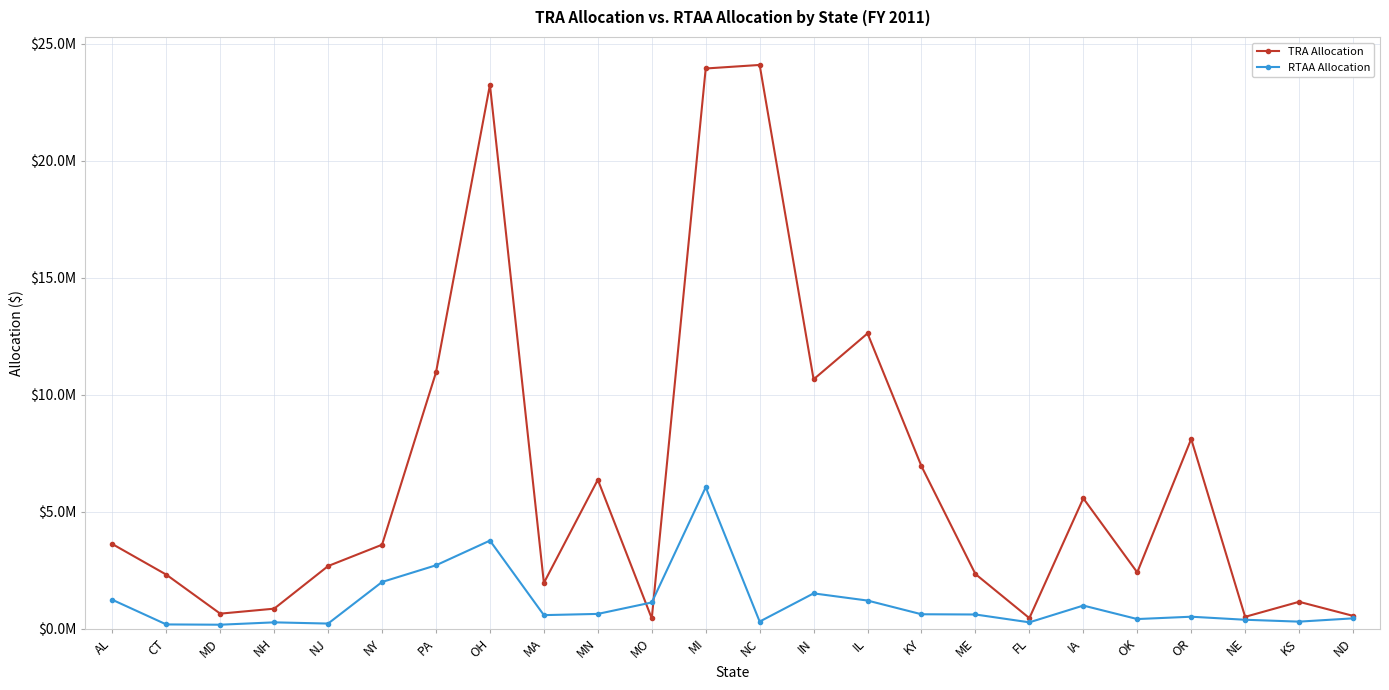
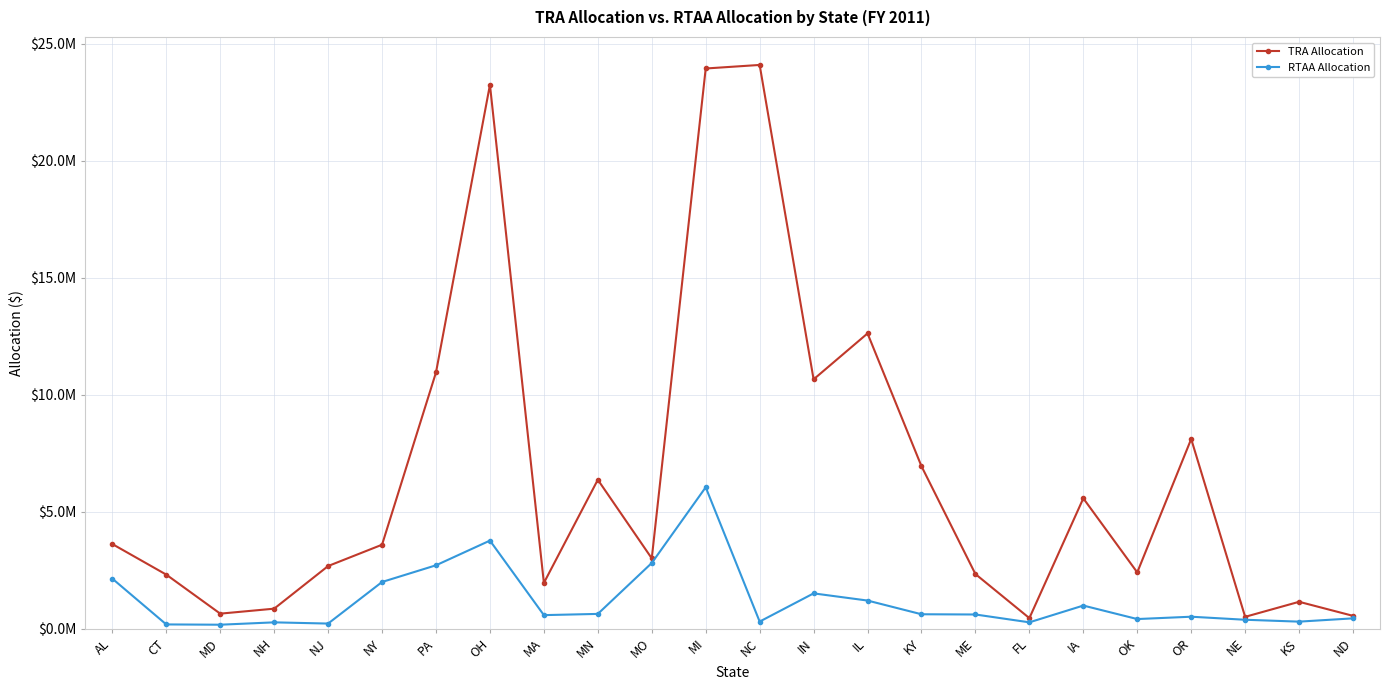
  {
    "TRA Allocation": {
      "AL": "$3600000",
      "CT": "$2300000",
      "MD": "$600000",
      "NH": "$800000",
      "NJ": "$2700000",
      "NY": "$3600000",
      "PA": "$11000000",
      "OH": "$23300000",
      "MA": "$2000000",
      "MN": "$6400000",
-     "MO": "$400000",
+     "MO": "$3000000",
      "MI": "$23900000",
      "NC": "$24100000",
      "IN": "$10700000",
      "IL": "$12600000",
      "KY": "$6900000",
      "ME": "$2300000",
      "FL": "$400000",
      "IA": "$5600000",
      "OK": "$2400000",
      "OR": "$8100000",
      "NE": "$500000",
      "KS": "$1100000",
      "ND": "$500000"
    },
    "RTAA Allocation": {
-     "AL": "$1200000",
+     "AL": "$2100000",
      "CT": "$200000",
      "MD": "$200000",
      "NH": "$300000",
      "NJ": "$200000",
      "NY": "$2000000",
      "PA": "$2700000",
      "OH": "$3800000",
      "MA": "$600000",
      "MN": "$600000",
-     "MO": "$1100000",
+     "MO": "$2800000",
      "MI": "$6000000",
      "NC": "$300000",
      "IN": "$1500000",
      "IL": "$1200000",
      "KY": "$600000",
      "ME": "$600000",
      "FL": "$300000",
      "IA": "$1000000",
      "OK": "$400000",
      "OR": "$500000",
      "NE": "$400000",
      "KS": "$300000",
      "ND": "$400000"
    }
  }
